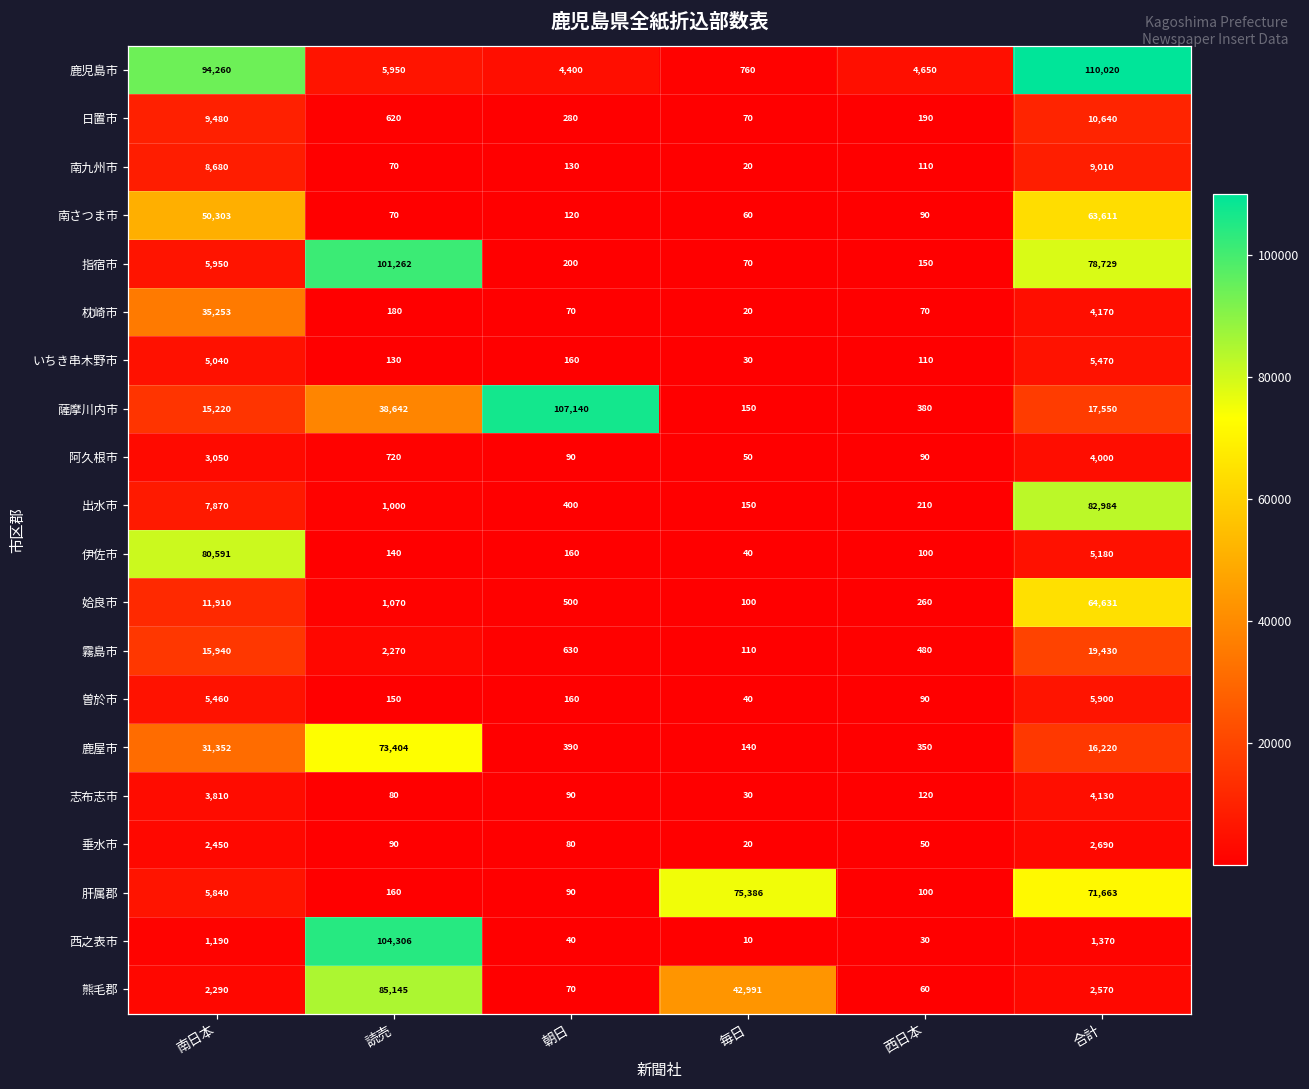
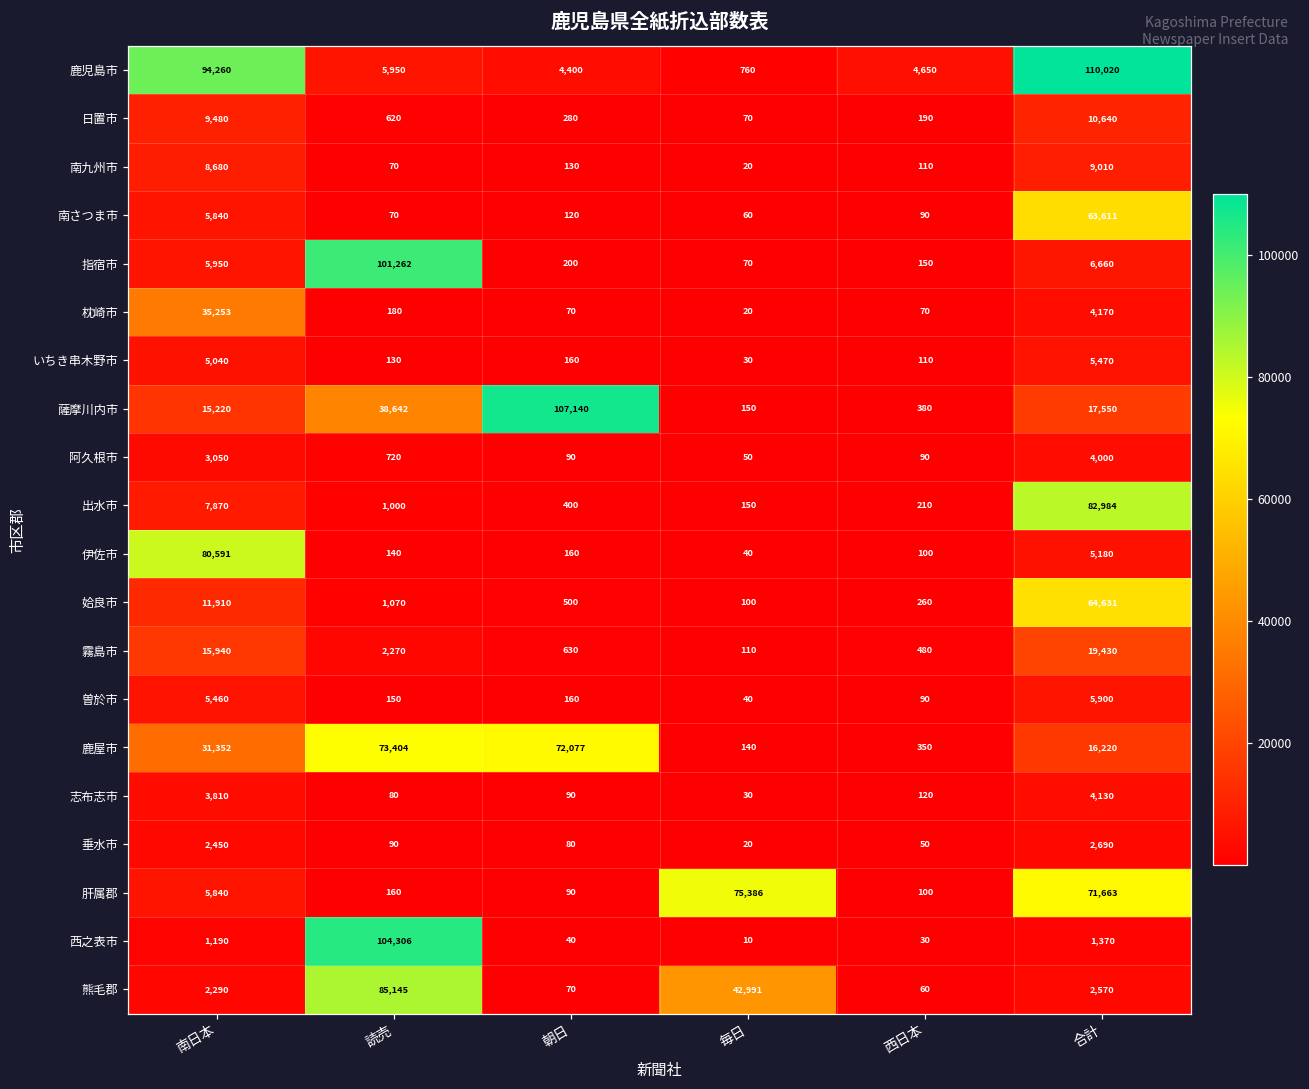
  {
    "鹿児島市": {
      "南日本": "94,260",
      "読売": "5,950",
      "朝日": "4,400",
      "毎日": "760",
      "西日本": "4,650",
      "合計": "110,020"
    },
    "日置市": {
      "南日本": "9,480",
      "読売": "620",
      "朝日": "280",
      "毎日": "70",
      "西日本": "190",
      "合計": "10,640"
    },
    "南九州市": {
      "南日本": "8,680",
      "読売": "70",
      "朝日": "130",
      "毎日": "20",
      "西日本": "110",
      "合計": "9,010"
    },
    "南さつま市": {
-     "南日本": "50,303",
+     "南日本": "5,840",
      "読売": "70",
      "朝日": "120",
      "毎日": "60",
      "西日本": "90",
      "合計": "63,611"
    },
    "指宿市": {
      "南日本": "5,950",
      "読売": "101,262",
      "朝日": "200",
      "毎日": "70",
      "西日本": "150",
-     "合計": "78,729"
+     "合計": "6,660"
    },
    "枕崎市": {
      "南日本": "35,253",
      "読売": "180",
      "朝日": "70",
      "毎日": "20",
      "西日本": "70",
      "合計": "4,170"
    },
    "いちき串木野市": {
      "南日本": "5,040",
      "読売": "130",
      "朝日": "160",
      "毎日": "30",
      "西日本": "110",
      "合計": "5,470"
    },
    "薩摩川内市": {
      "南日本": "15,220",
      "読売": "38,642",
      "朝日": "107,140",
      "毎日": "150",
      "西日本": "380",
      "合計": "17,550"
    },
    "阿久根市": {
      "南日本": "3,050",
      "読売": "720",
      "朝日": "90",
      "毎日": "50",
      "西日本": "90",
      "合計": "4,000"
    },
    "出水市": {
      "南日本": "7,870",
      "読売": "1,000",
      "朝日": "400",
      "毎日": "150",
      "西日本": "210",
      "合計": "82,984"
    },
    "伊佐市": {
      "南日本": "80,591",
      "読売": "140",
      "朝日": "160",
      "毎日": "40",
      "西日本": "100",
      "合計": "5,180"
    },
    "姶良市": {
      "南日本": "11,910",
      "読売": "1,070",
      "朝日": "500",
      "毎日": "100",
      "西日本": "260",
      "合計": "64,631"
    },
    "霧島市": {
      "南日本": "15,940",
      "読売": "2,270",
      "朝日": "630",
      "毎日": "110",
      "西日本": "480",
      "合計": "19,430"
    },
    "曽於市": {
      "南日本": "5,460",
      "読売": "150",
      "朝日": "160",
      "毎日": "40",
      "西日本": "90",
      "合計": "5,900"
    },
    "鹿屋市": {
      "南日本": "31,352",
      "読売": "73,404",
-     "朝日": "390",
+     "朝日": "72,077",
      "毎日": "140",
      "西日本": "350",
      "合計": "16,220"
    },
    "志布志市": {
      "南日本": "3,810",
      "読売": "80",
      "朝日": "90",
      "毎日": "30",
      "西日本": "120",
      "合計": "4,130"
    },
    "垂水市": {
      "南日本": "2,450",
      "読売": "90",
      "朝日": "80",
      "毎日": "20",
      "西日本": "50",
      "合計": "2,690"
    },
    "肝属郡": {
      "南日本": "5,840",
      "読売": "160",
      "朝日": "90",
      "毎日": "75,386",
      "西日本": "100",
      "合計": "71,663"
    },
    "西之表市": {
      "南日本": "1,190",
      "読売": "104,306",
      "朝日": "40",
      "毎日": "10",
      "西日本": "30",
      "合計": "1,370"
    },
    "熊毛郡": {
      "南日本": "2,290",
      "読売": "85,145",
      "朝日": "70",
      "毎日": "42,991",
      "西日本": "60",
      "合計": "2,570"
    }
  }
